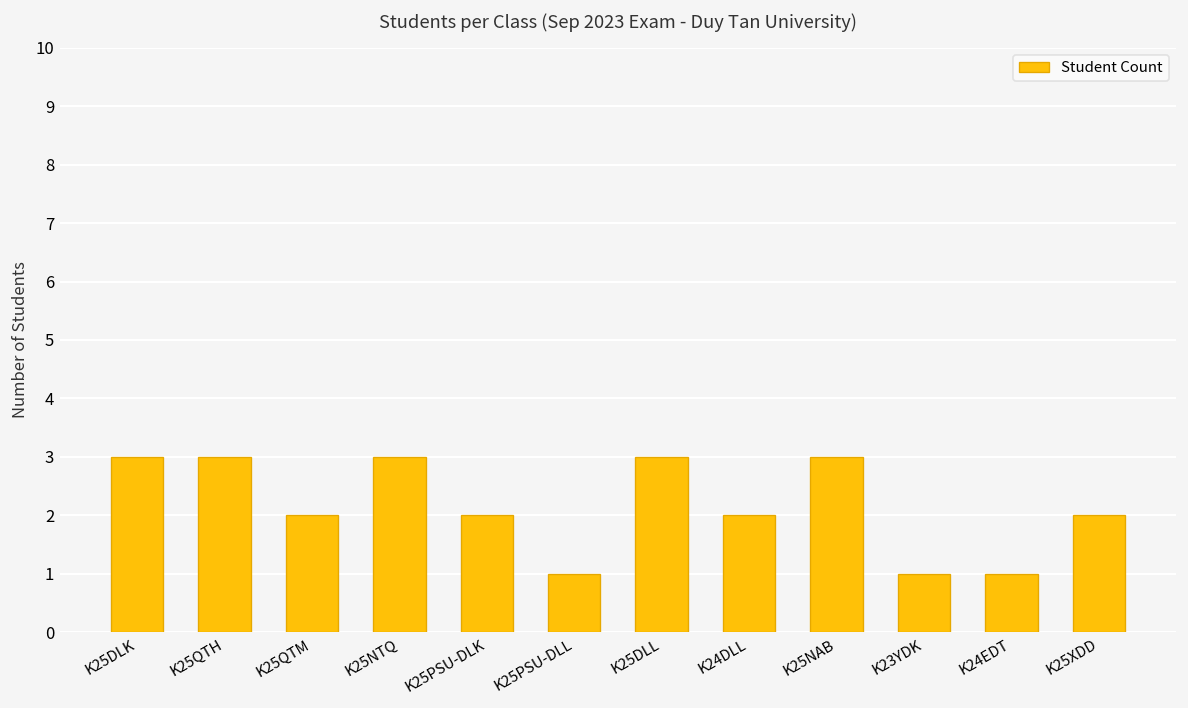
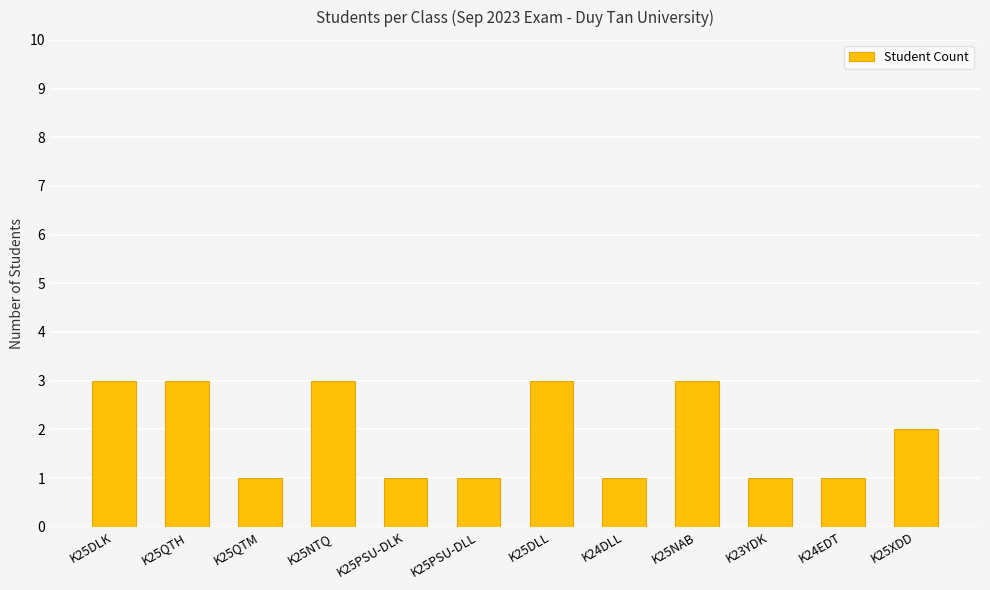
  {
    "K25DLK": 3,
    "K25QTH": 3,
-   "K25QTM": 2,
+   "K25QTM": 1,
    "K25NTQ": 3,
-   "K25PSU-DLK": 2,
+   "K25PSU-DLK": 1,
    "K25PSU-DLL": 1,
    "K25DLL": 3,
-   "K24DLL": 2,
+   "K24DLL": 1,
    "K25NAB": 3,
    "K23YDK": 1,
    "K24EDT": 1,
    "K25XDD": 2
  }
